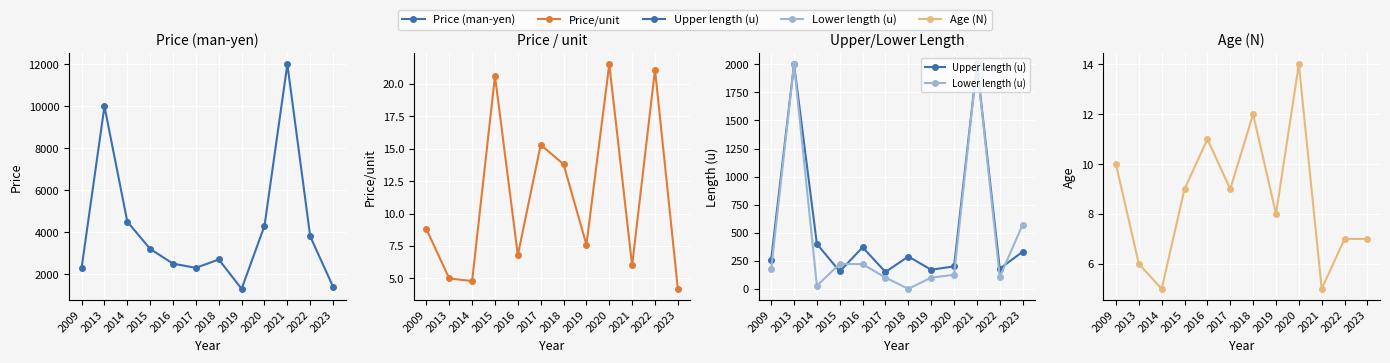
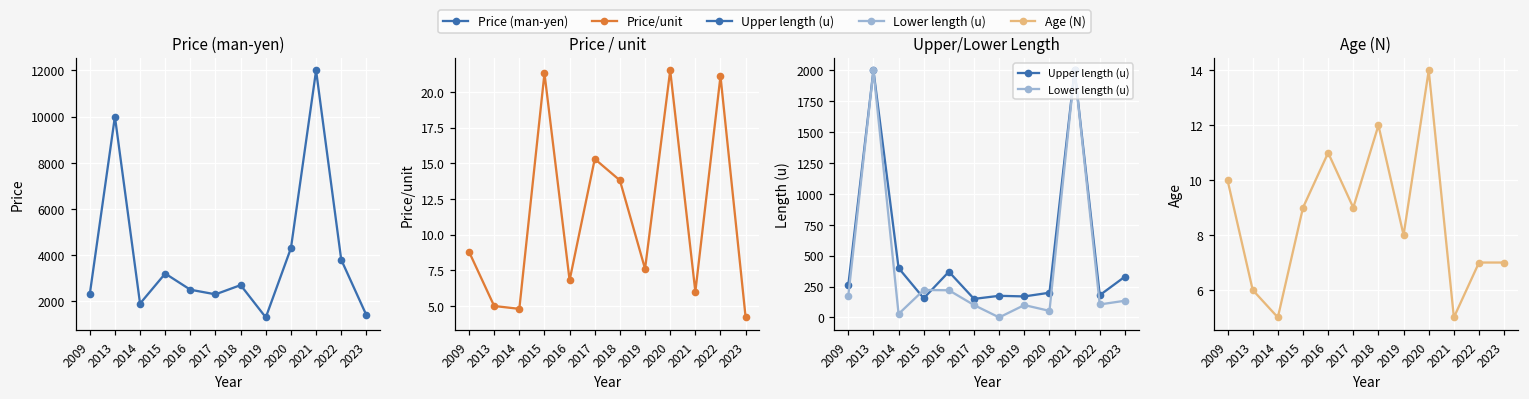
  {
    "Price (man-yen)": {
      "2009": 2300,
      "2013": 10000,
-     "2014": 4500,
+     "2014": 1900,
      "2015": 3200,
      "2016": 2500,
      "2017": 2300,
      "2018": 2700,
      "2019": 1300,
      "2020": 4300,
      "2021": 12000,
      "2022": 3800,
      "2023": 1400
    },
    "Price / unit": {
      "2009": 8.8,
      "2013": 5.0,
      "2014": 4.8,
-     "2015": 20.6,
+     "2015": 21.3,
      "2016": 6.8,
      "2017": 15.3,
      "2018": 13.8,
      "2019": 7.6,
      "2020": 21.5,
      "2021": 6.0,
      "2022": 21.1,
      "2023": 4.2
    },
    "Upper/Lower Length": {
      "Upper length (u)": {
        "2009": 260,
        "2014": 400,
        "2015": 160,
        "2016": 370,
        "2017": 150,
-       "2018": 290,
+       "2018": 180,
        "2019": 170,
        "2020": 200,
        "2022": 180,
        "2023": 330
      },
      "Lower length (u)": {
        "2009": 180,
        "2014": 30,
        "2015": 220,
        "2016": 220,
        "2017": 100,
        "2018": 0,
        "2019": 100,
-       "2020": 130,
+       "2020": 50,
        "2022": 110,
-       "2023": 570
+       "2023": 140
      }
    },
    "Age (N)": {
      "2009": 10.0,
      "2013": 6.0,
      "2014": 5.0,
      "2015": 9.0,
      "2016": 11.0,
      "2017": 9.0,
      "2018": 12.0,
      "2019": 8.0,
      "2020": 14.0,
      "2021": 5.0,
      "2022": 7.0,
      "2023": 7.0
    }
  }
